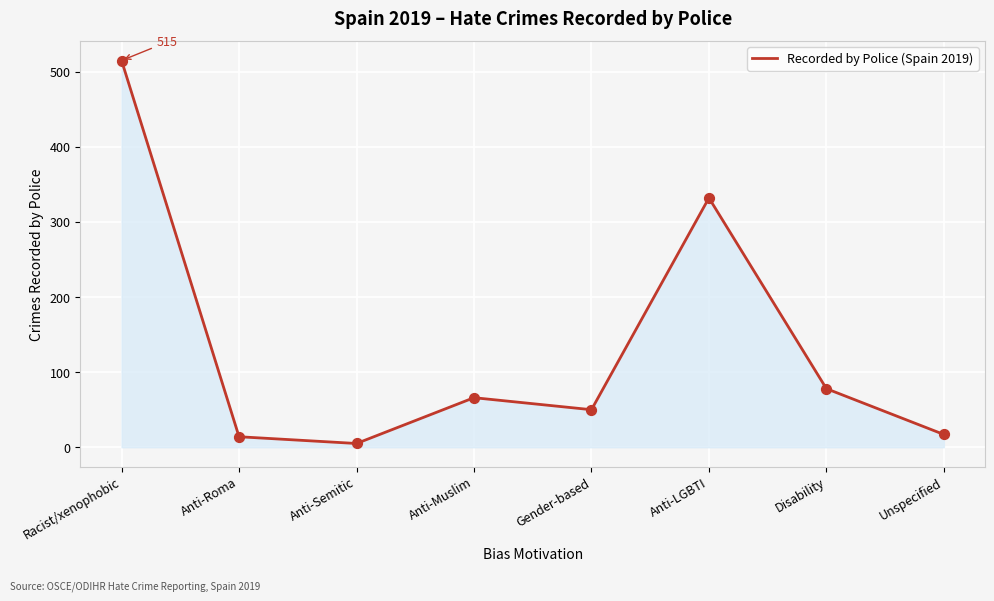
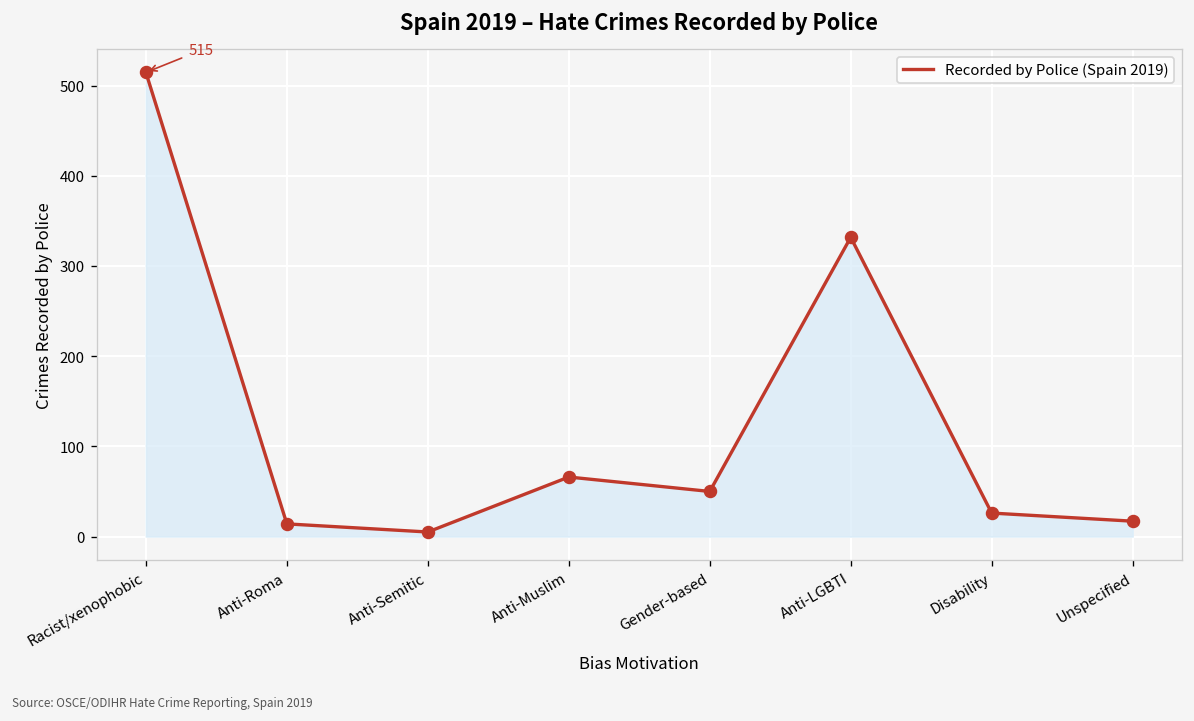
  {
    "Anti-Roma": 10,
    "Anti-Semitic": 10,
    "Anti-Muslim": 70,
    "Gender-based": 50,
    "Anti-LGBTI": 330,
-   "Disability": 80,
+   "Disability": 30,
    "Unspecified": 20
  }
